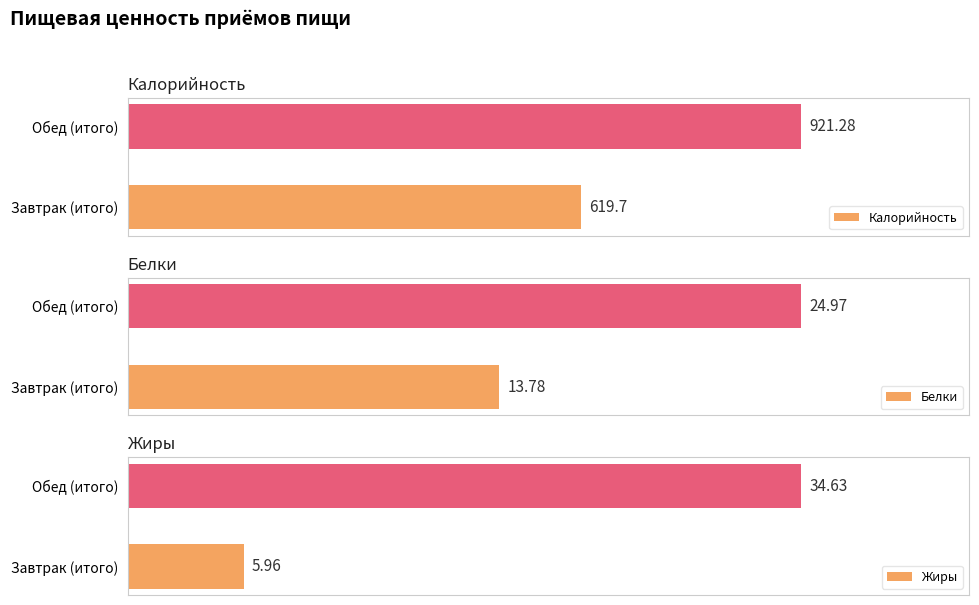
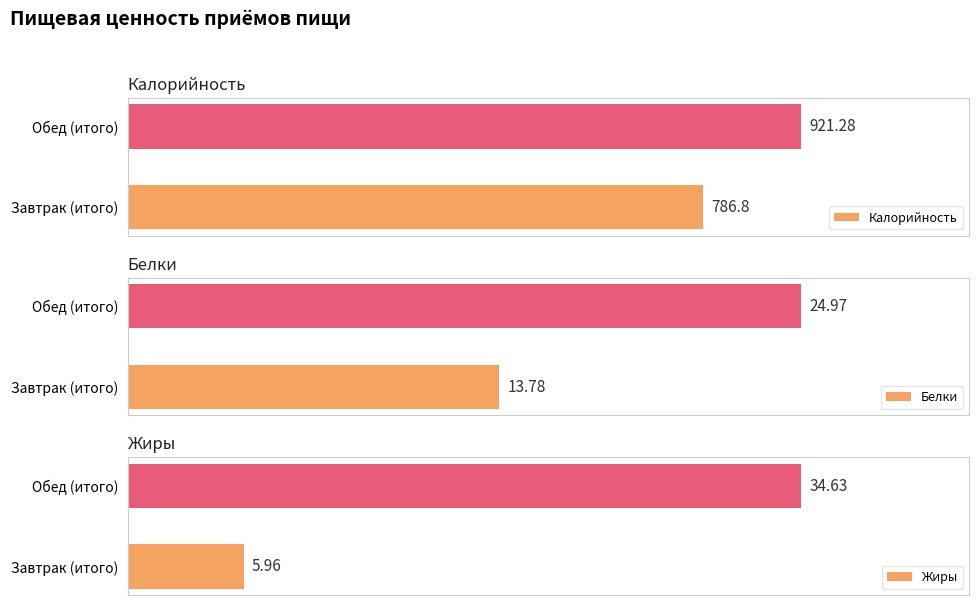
  {
    "Калорийность": {
      "Обед (итого)": 921.28,
-     "Завтрак (итого)": 619.7
+     "Завтрак (итого)": 786.8
    },
    "Белки": {
      "Обед (итого)": 24.97,
      "Завтрак (итого)": 13.78
    },
    "Жиры": {
      "Обед (итого)": 34.63,
      "Завтрак (итого)": 5.96
    }
  }
